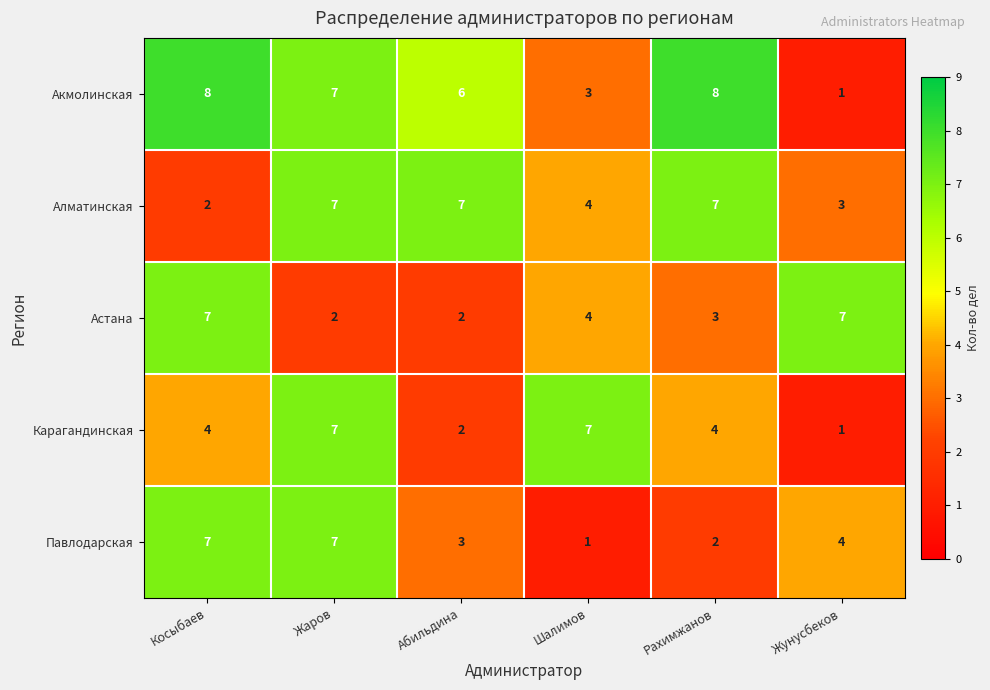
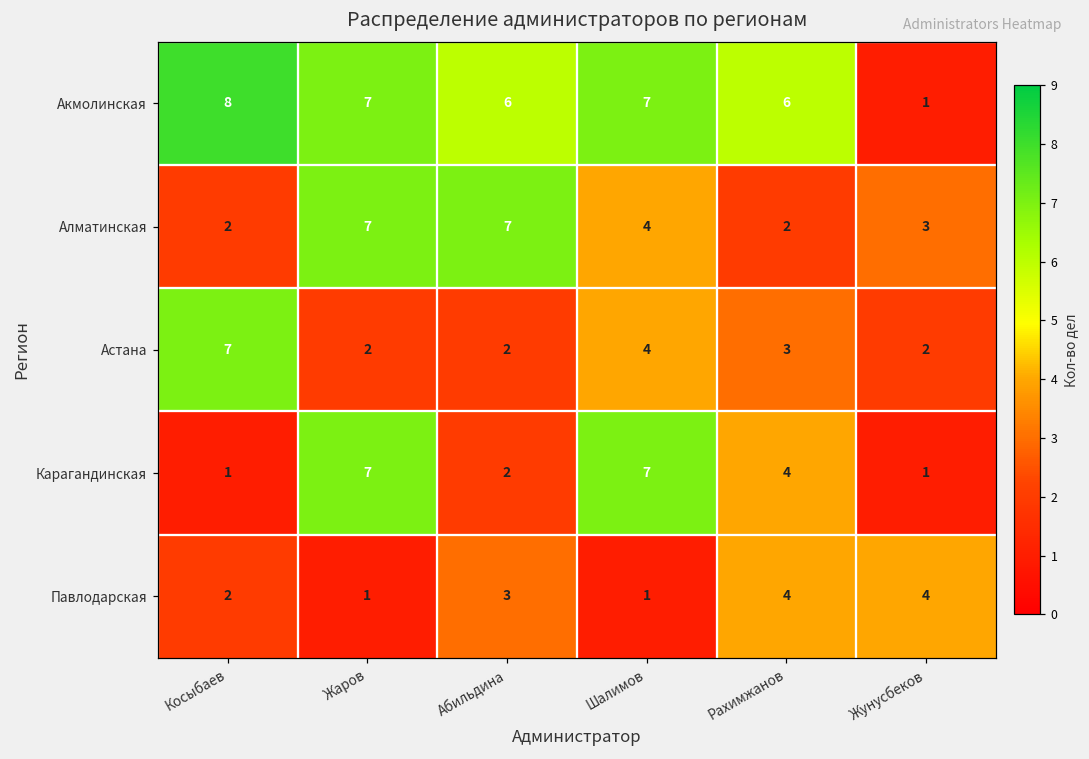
  {
    "Акмолинская": {
      "Косыбаев": 8,
      "Жаров": 7,
      "Абильдина": 6,
-     "Шалимов": 3,
-     "Рахимжанов": 8,
+     "Шалимов": 7,
+     "Рахимжанов": 6,
      "Жунусбеков": 1
    },
    "Алматинская": {
      "Косыбаев": 2,
      "Жаров": 7,
      "Абильдина": 7,
      "Шалимов": 4,
-     "Рахимжанов": 7,
+     "Рахимжанов": 2,
      "Жунусбеков": 3
    },
    "Астана": {
      "Косыбаев": 7,
      "Жаров": 2,
      "Абильдина": 2,
      "Шалимов": 4,
      "Рахимжанов": 3,
-     "Жунусбеков": 7
+     "Жунусбеков": 2
    },
    "Карагандинская": {
-     "Косыбаев": 4,
+     "Косыбаев": 1,
      "Жаров": 7,
      "Абильдина": 2,
      "Шалимов": 7,
      "Рахимжанов": 4,
      "Жунусбеков": 1
    },
    "Павлодарская": {
-     "Косыбаев": 7,
-     "Жаров": 7,
+     "Косыбаев": 2,
+     "Жаров": 1,
      "Абильдина": 3,
      "Шалимов": 1,
-     "Рахимжанов": 2,
+     "Рахимжанов": 4,
      "Жунусбеков": 4
    }
  }
